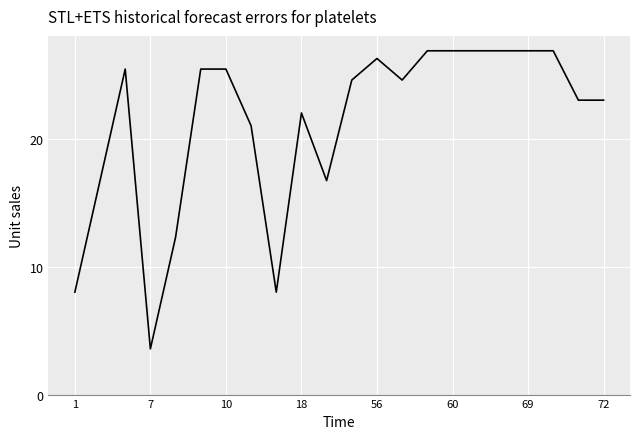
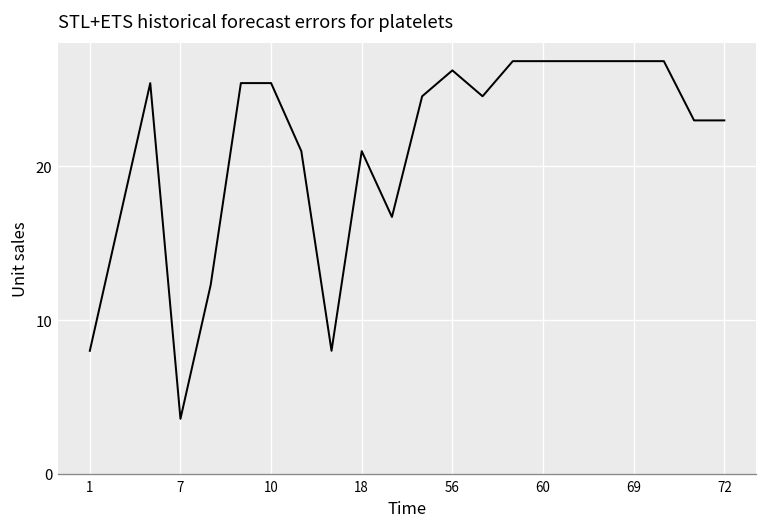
  {
-   "18": 22,
+   "18": 21,
    "56": 26.3,
    "60": 27,
    "69": 27,
    "72": 23
  }
